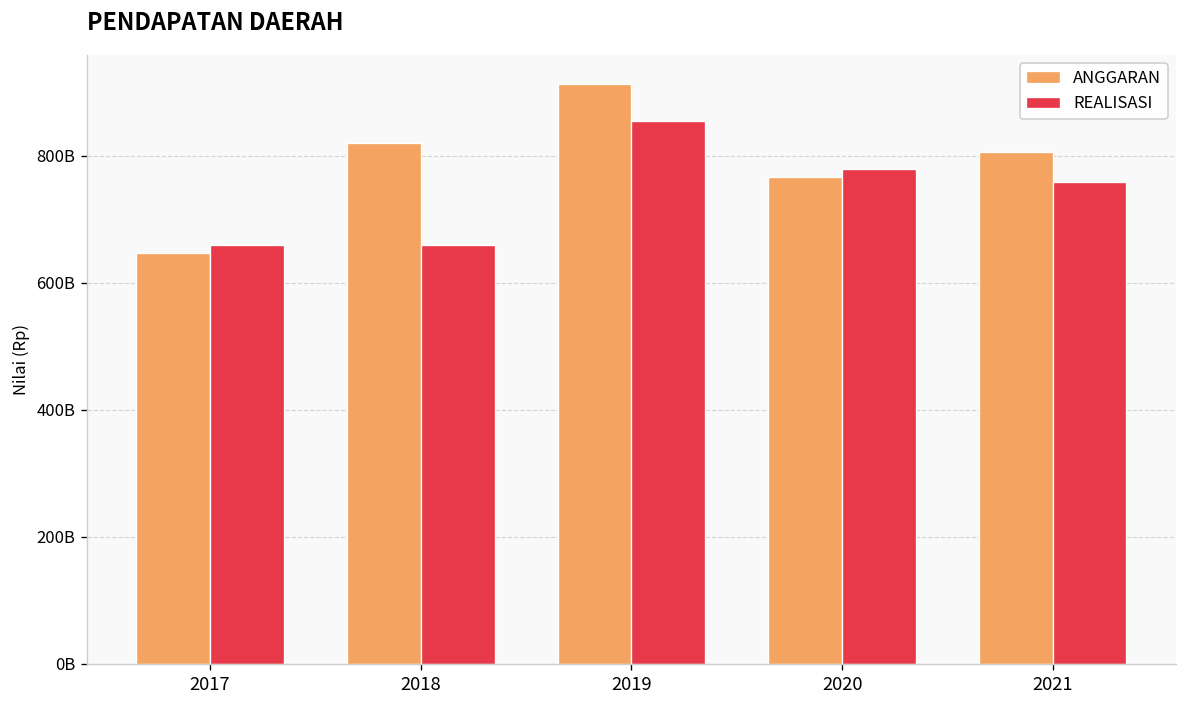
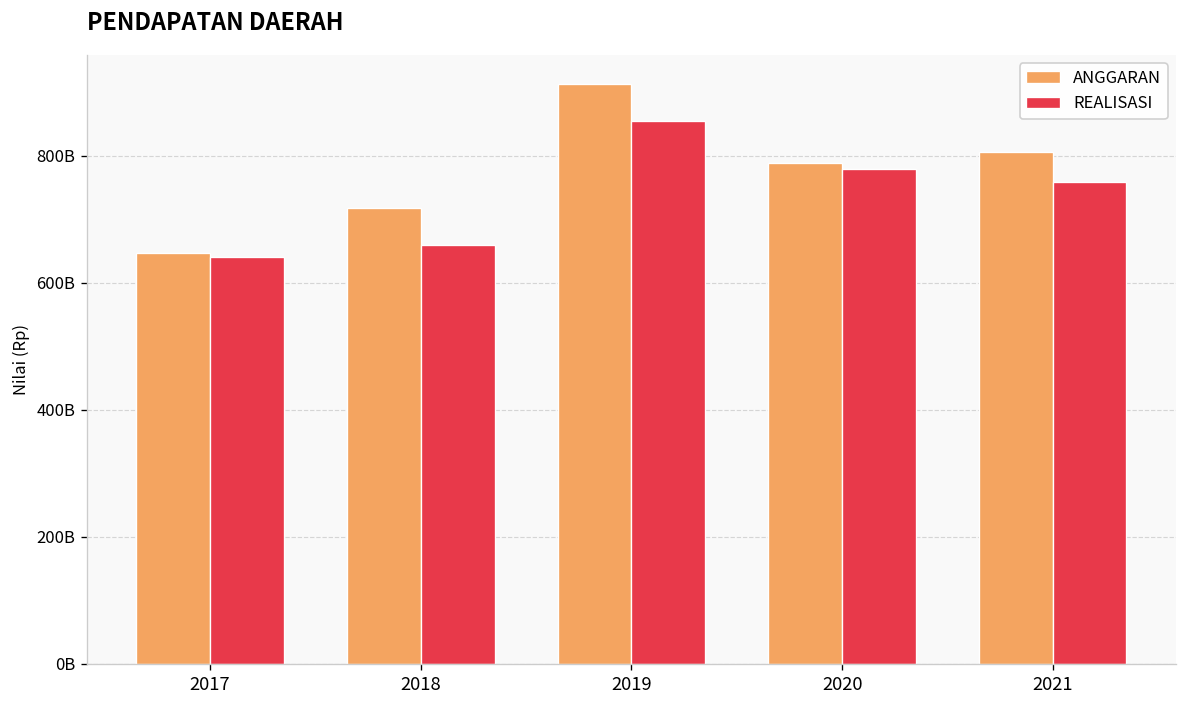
  {
    "ANGGARAN": {
      "2017": 650000000000,
-     "2018": 820000000000,
+     "2018": 720000000000,
      "2019": 910000000000,
-     "2020": 770000000000,
+     "2020": 790000000000,
      "2021": 810000000000
    },
    "REALISASI": {
-     "2017": 660000000000,
+     "2017": 640000000000,
      "2018": 660000000000,
      "2019": 850000000000,
      "2020": 780000000000,
      "2021": 760000000000
    }
  }
